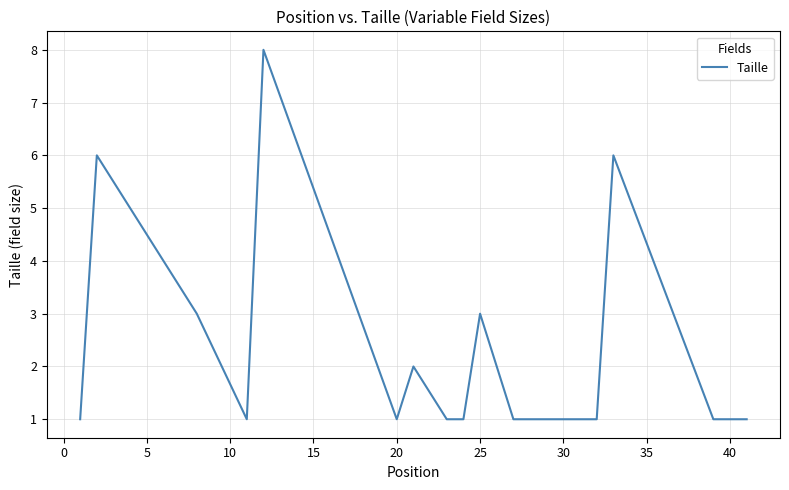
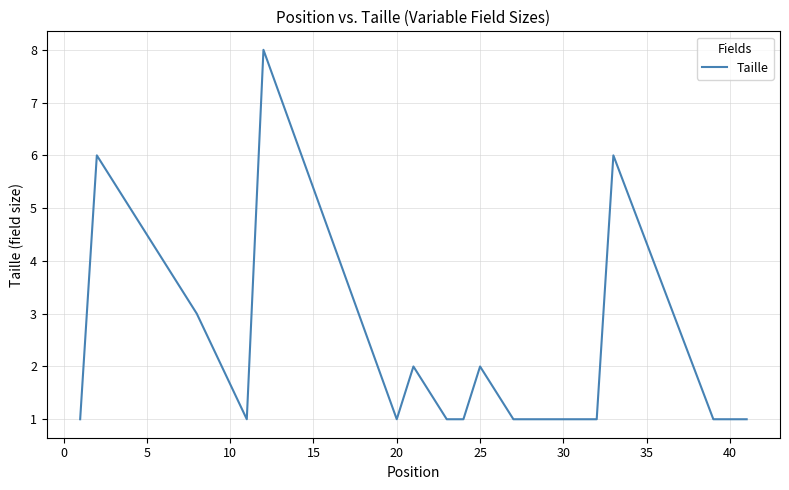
  {
    "20": 1,
-   "25": 3,
+   "25": 2,
    "30": 1,
    "40": 1
  }
